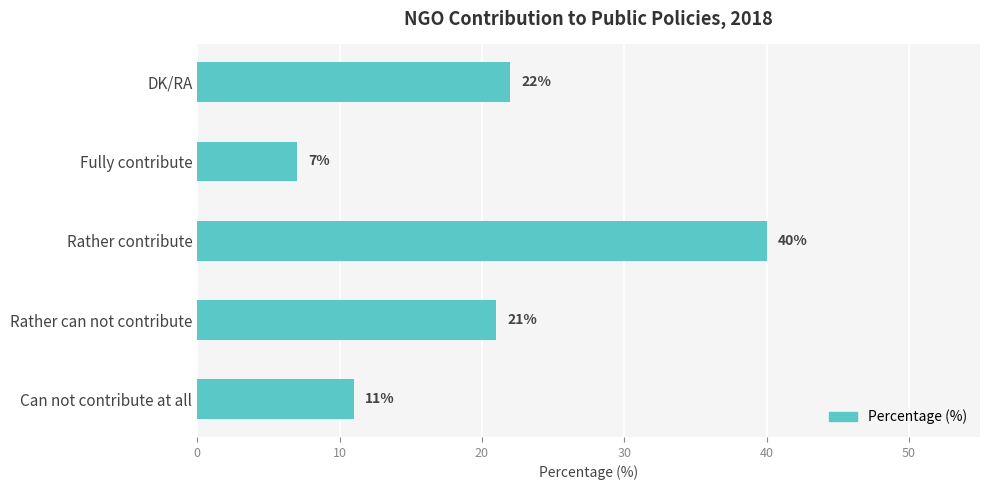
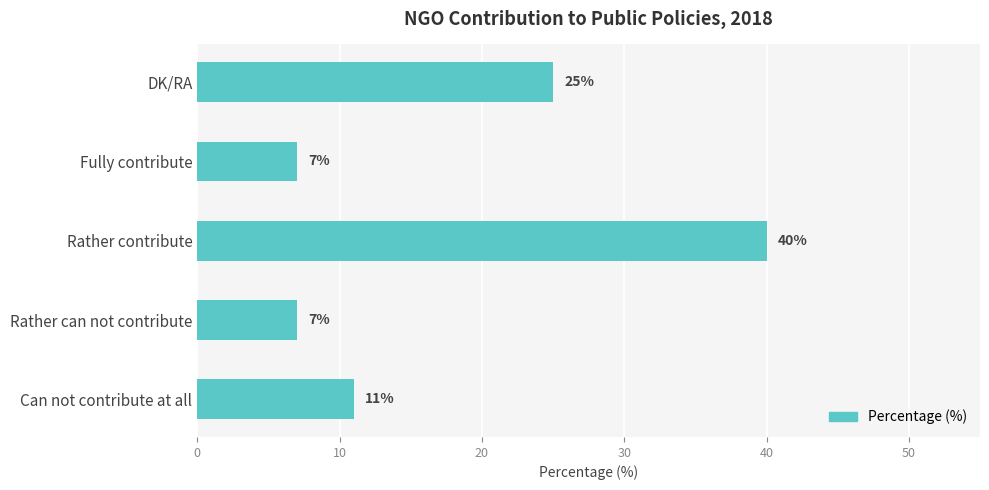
  {
-   "DK/RA": "22%",
+   "DK/RA": "25%",
    "Fully contribute": "7%",
    "Rather contribute": "40%",
-   "Rather can not contribute": "21%",
+   "Rather can not contribute": "7%",
    "Can not contribute at all": "11%"
  }
